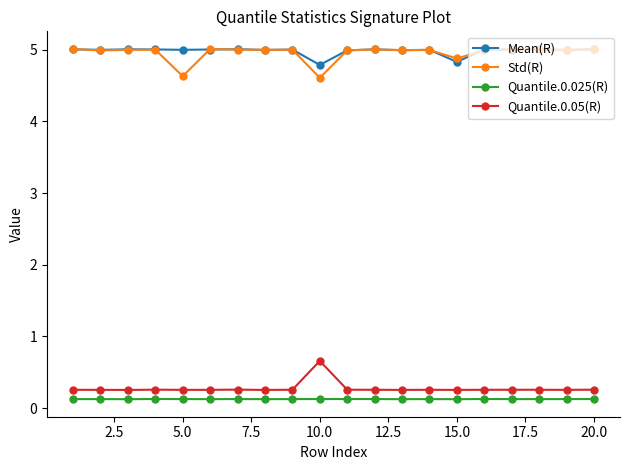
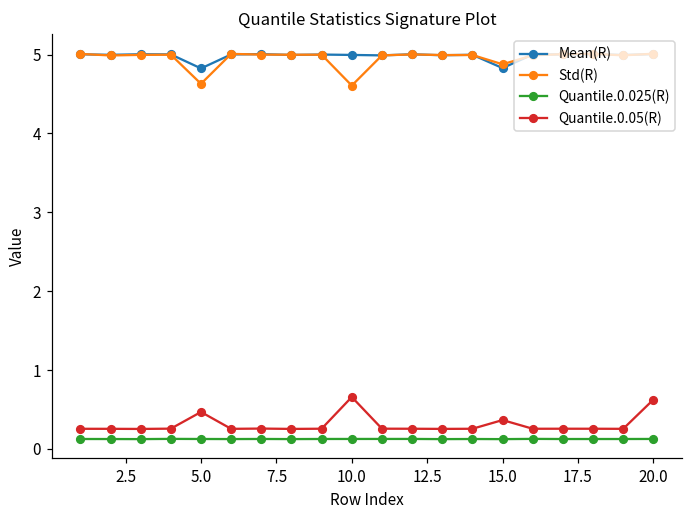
  {
    "Mean(R)": {
-     "5.0": 5.0,
-     "10.0": 4.8,
+     "5.0": 4.8,
+     "10.0": 5.0,
      "15.0": 4.8
    },
    "Std(R)": {
      "5.0": 4.6,
      "10.0": 4.6,
      "15.0": 4.9
    },
    "Quantile.0.025(R)": {
      "5.0": 0.1,
      "10.0": 0.1,
      "15.0": 0.1,
      "20.0": 0.1
    },
    "Quantile.0.05(R)": {
-     "5.0": 0.3,
+     "5.0": 0.5,
      "10.0": 0.7,
-     "15.0": 0.3,
-     "20.0": 0.3
+     "15.0": 0.4,
+     "20.0": 0.6
    }
  }
